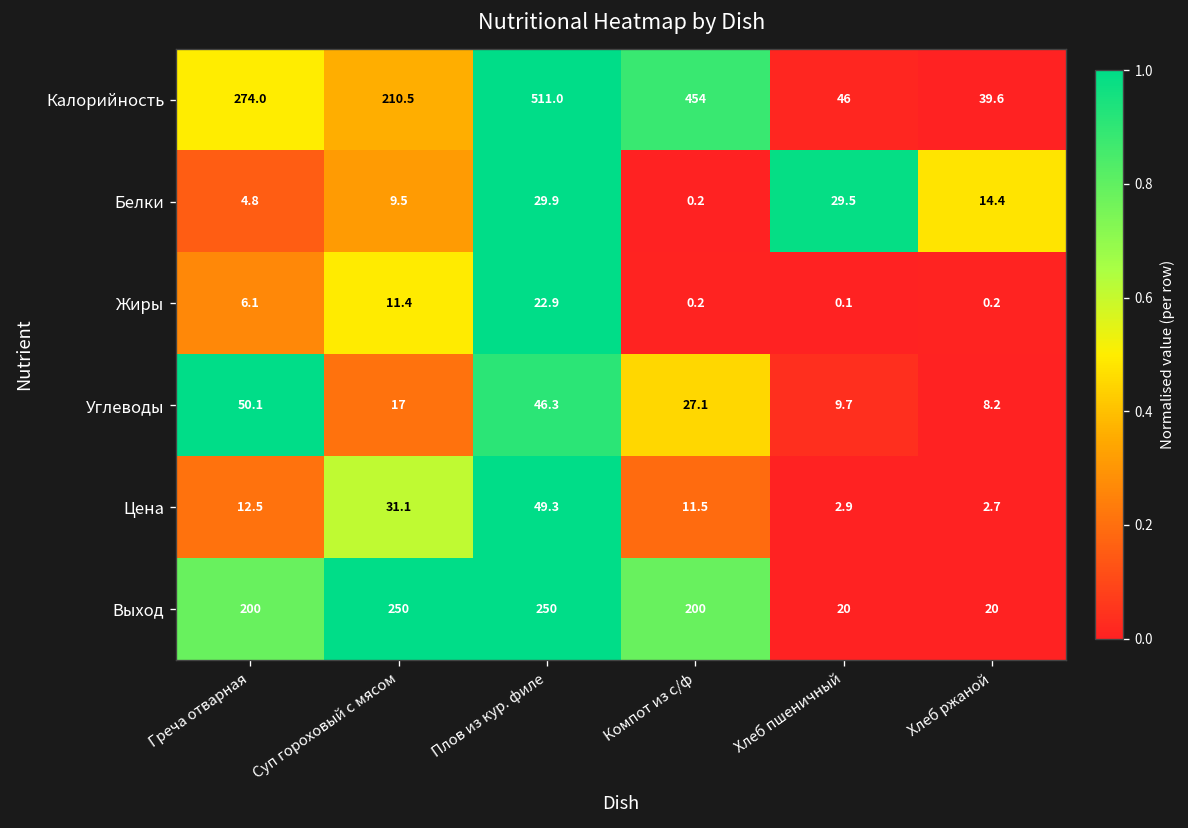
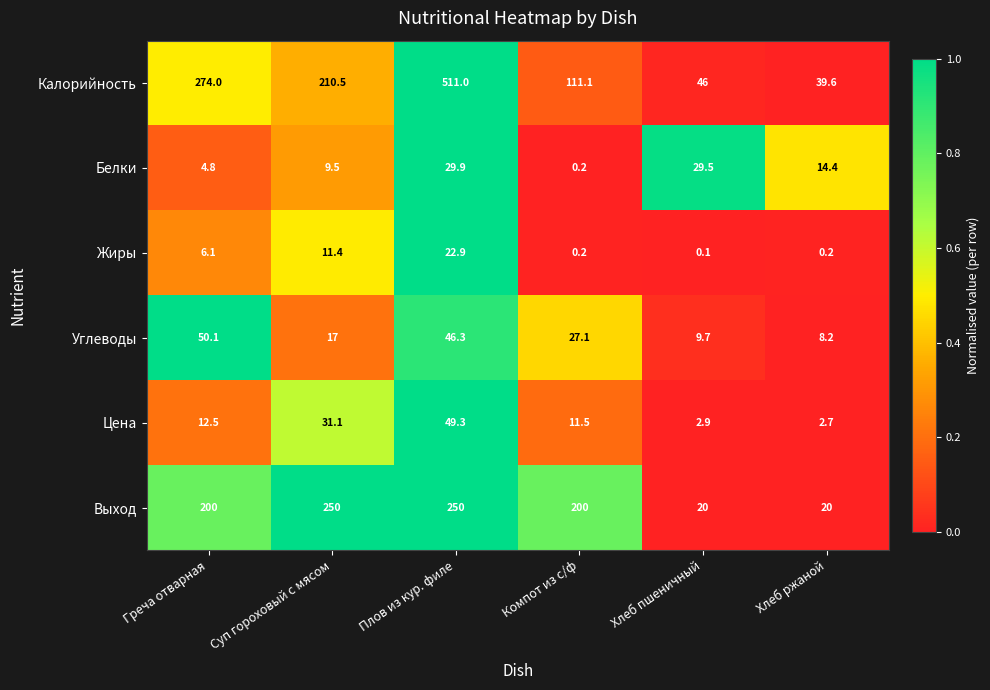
  {
    "Калорийность": {
      "Греча отварная": 274.0,
      "Суп гороховый с мясом": 210.5,
      "Плов из кур. филе": 511.0,
-     "Компот из с/ф": 454,
+     "Компот из с/ф": 111.1,
      "Хлеб пшеничный": 46,
      "Хлеб ржаной": 39.6
    },
    "Белки": {
      "Греча отварная": 4.8,
      "Суп гороховый с мясом": 9.5,
      "Плов из кур. филе": 29.9,
      "Компот из с/ф": 0.2,
      "Хлеб пшеничный": 29.5,
      "Хлеб ржаной": 14.4
    },
    "Жиры": {
      "Греча отварная": 6.1,
      "Суп гороховый с мясом": 11.4,
      "Плов из кур. филе": 22.9,
      "Компот из с/ф": 0.2,
      "Хлеб пшеничный": 0.1,
      "Хлеб ржаной": 0.2
    },
    "Углеводы": {
      "Греча отварная": 50.1,
      "Суп гороховый с мясом": 17,
      "Плов из кур. филе": 46.3,
      "Компот из с/ф": 27.1,
      "Хлеб пшеничный": 9.7,
      "Хлеб ржаной": 8.2
    },
    "Цена": {
      "Греча отварная": 12.5,
      "Суп гороховый с мясом": 31.1,
      "Плов из кур. филе": 49.3,
      "Компот из с/ф": 11.5,
      "Хлеб пшеничный": 2.9,
      "Хлеб ржаной": 2.7
    },
    "Выход": {
      "Греча отварная": 200,
      "Суп гороховый с мясом": 250,
      "Плов из кур. филе": 250,
      "Компот из с/ф": 200,
      "Хлеб пшеничный": 20,
      "Хлеб ржаной": 20
    }
  }
